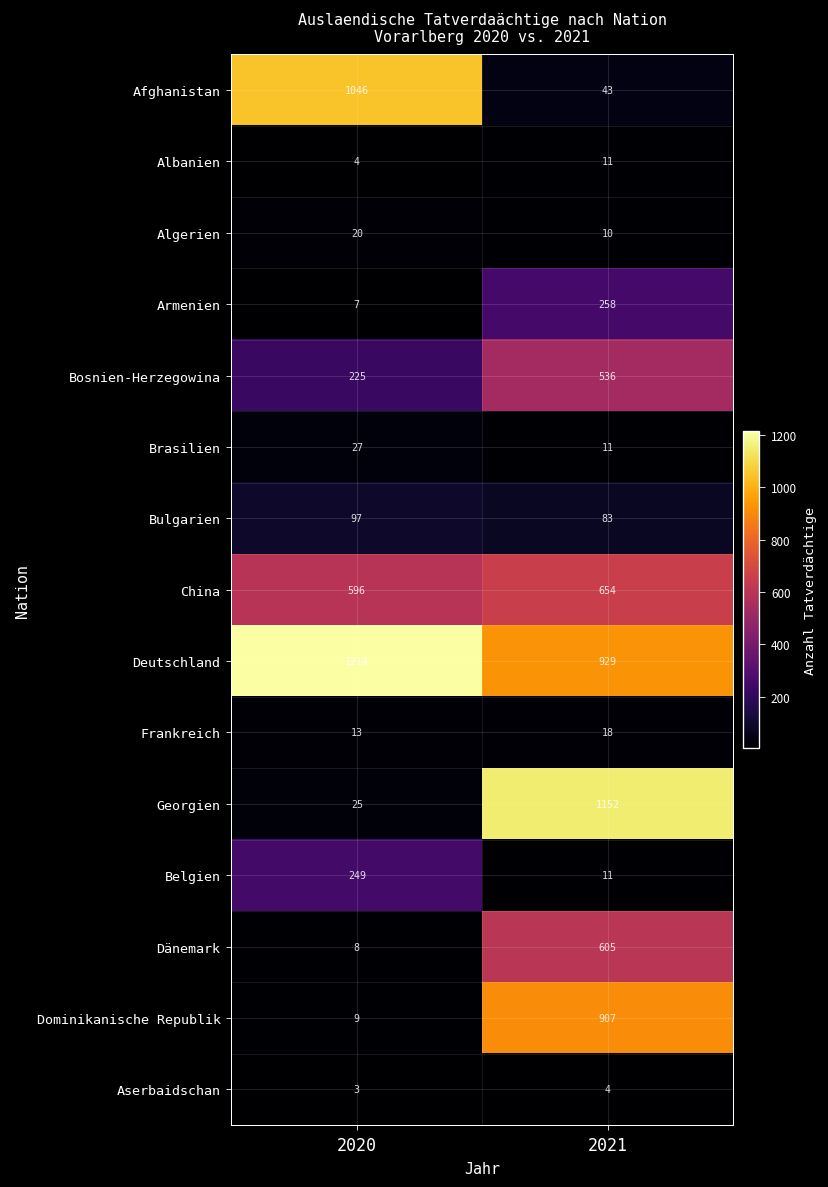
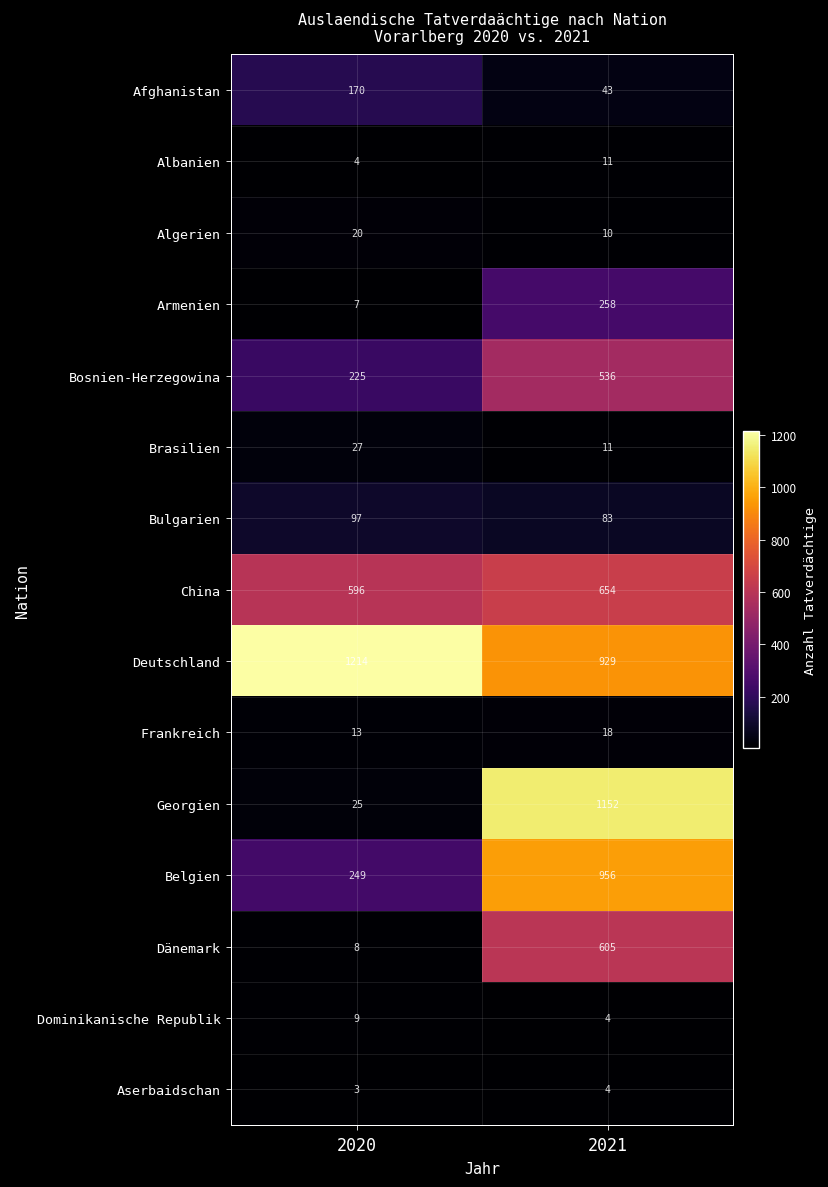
  {
    "Afghanistan": {
-     "2020": 1046,
+     "2020": 170,
      "2021": 43
    },
    "Albanien": {
      "2020": 4,
      "2021": 11
    },
    "Algerien": {
      "2020": 20,
      "2021": 10
    },
    "Armenien": {
      "2020": 7,
      "2021": 258
    },
    "Bosnien-Herzegowina": {
      "2020": 225,
      "2021": 536
    },
    "Brasilien": {
      "2020": 27,
      "2021": 11
    },
    "Bulgarien": {
      "2020": 97,
      "2021": 83
    },
    "China": {
      "2020": 596,
      "2021": 654
    },
    "Deutschland": {
      "2020": 1214,
      "2021": 929
    },
    "Frankreich": {
      "2020": 13,
      "2021": 18
    },
    "Georgien": {
      "2020": 25,
      "2021": 1152
    },
    "Belgien": {
      "2020": 249,
-     "2021": 11
+     "2021": 956
    },
    "Dänemark": {
      "2020": 8,
      "2021": 605
    },
    "Dominikanische Republik": {
      "2020": 9,
-     "2021": 907
+     "2021": 4
    },
    "Aserbaidschan": {
      "2020": 3,
      "2021": 4
    }
  }
